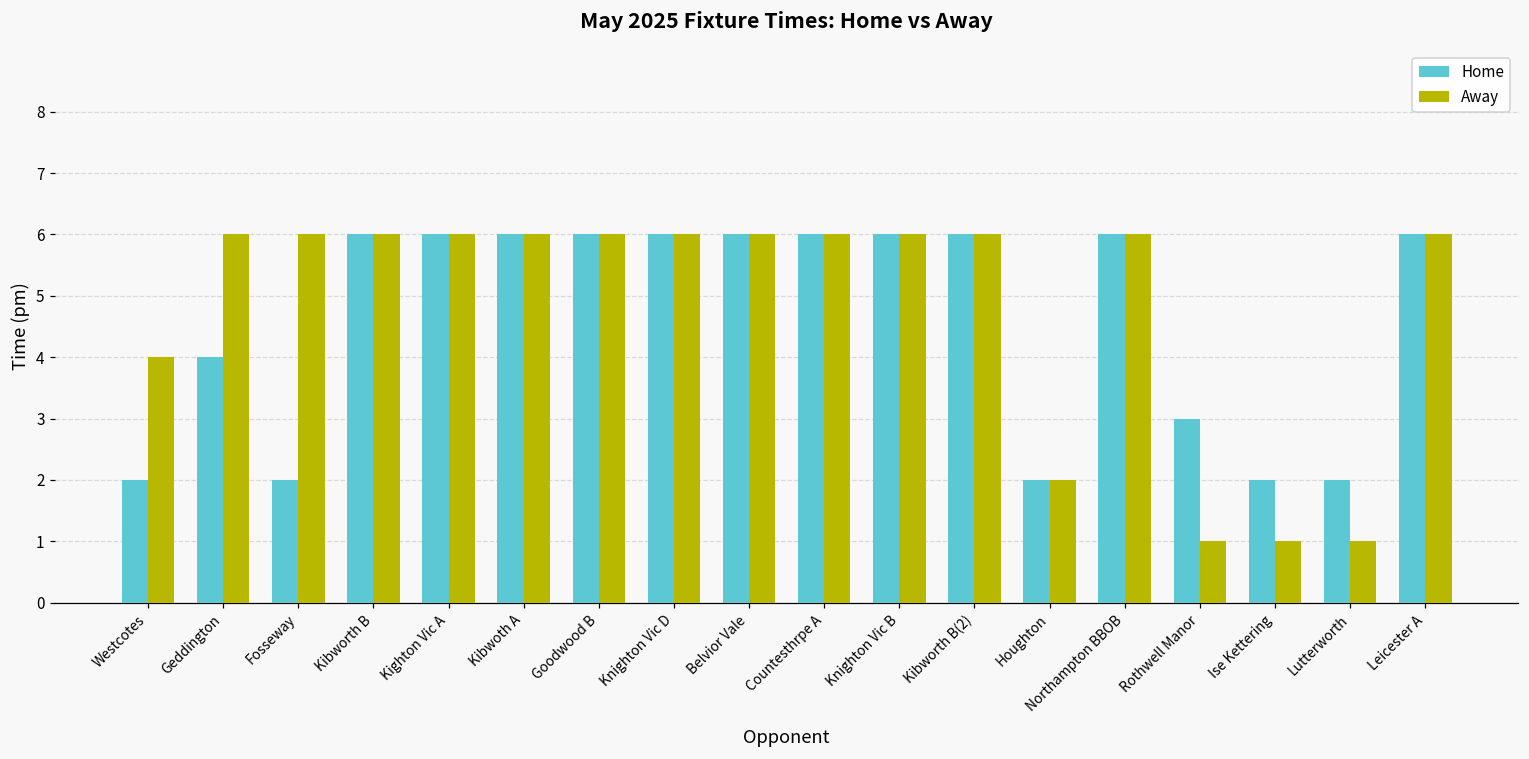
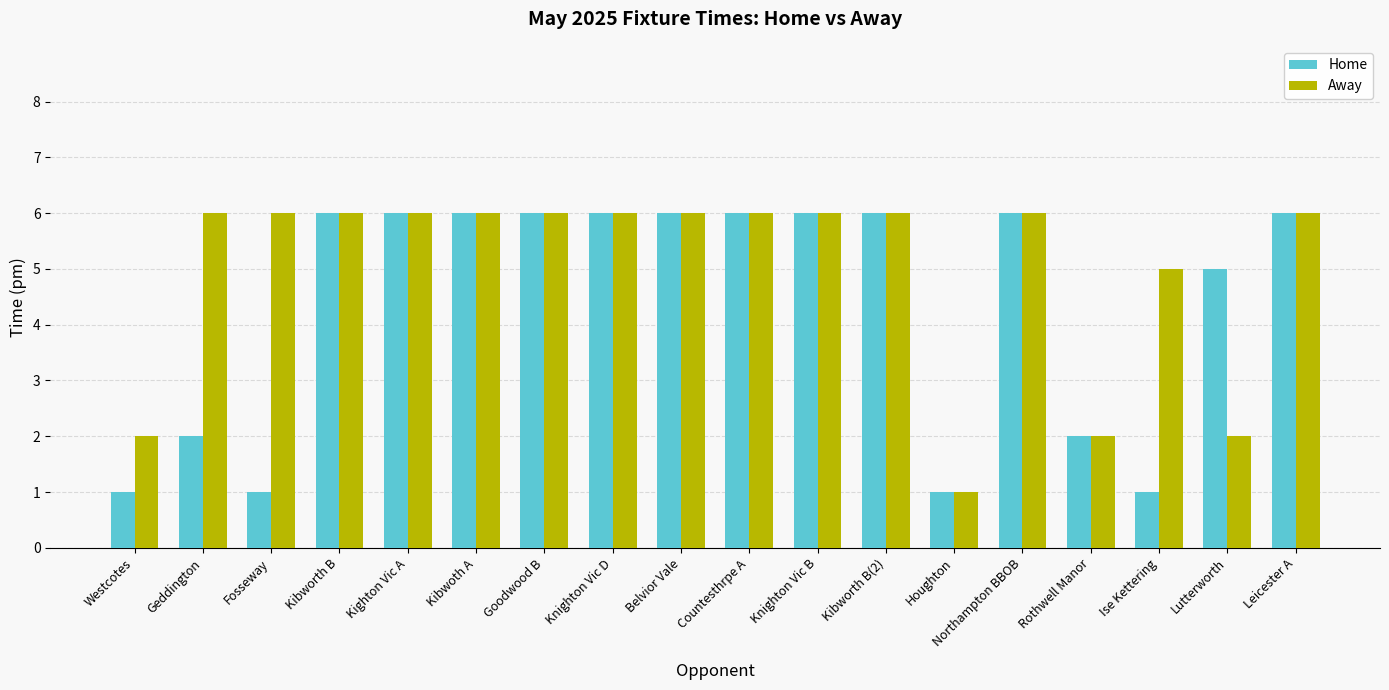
  {
    "Home": {
-     "Westcotes": 2,
-     "Geddington": 4,
-     "Fosseway": 2,
+     "Westcotes": 1,
+     "Geddington": 2,
+     "Fosseway": 1,
      "Kibworth B": 6,
      "Kighton Vic A": 6,
      "Kibwoth A": 6,
      "Goodwood B": 6,
      "Knighton Vic D": 6,
      "Belvior Vale": 6,
      "Countesthrpe A": 6,
      "Knighton Vic B": 6,
      "Kibworth B(2)": 6,
-     "Houghton": 2,
+     "Houghton": 1,
      "Northampton BBOB": 6,
-     "Rothwell Manor": 3,
-     "Ise Kettering": 2,
-     "Lutterworth": 2,
+     "Rothwell Manor": 2,
+     "Ise Kettering": 1,
+     "Lutterworth": 5,
      "Leicester A": 6
    },
    "Away": {
-     "Westcotes": 4,
+     "Westcotes": 2,
      "Geddington": 6,
      "Fosseway": 6,
      "Kibworth B": 6,
      "Kighton Vic A": 6,
      "Kibwoth A": 6,
      "Goodwood B": 6,
      "Knighton Vic D": 6,
      "Belvior Vale": 6,
      "Countesthrpe A": 6,
      "Knighton Vic B": 6,
      "Kibworth B(2)": 6,
-     "Houghton": 2,
+     "Houghton": 1,
      "Northampton BBOB": 6,
-     "Rothwell Manor": 1,
-     "Ise Kettering": 1,
-     "Lutterworth": 1,
+     "Rothwell Manor": 2,
+     "Ise Kettering": 5,
+     "Lutterworth": 2,
      "Leicester A": 6
    }
  }
